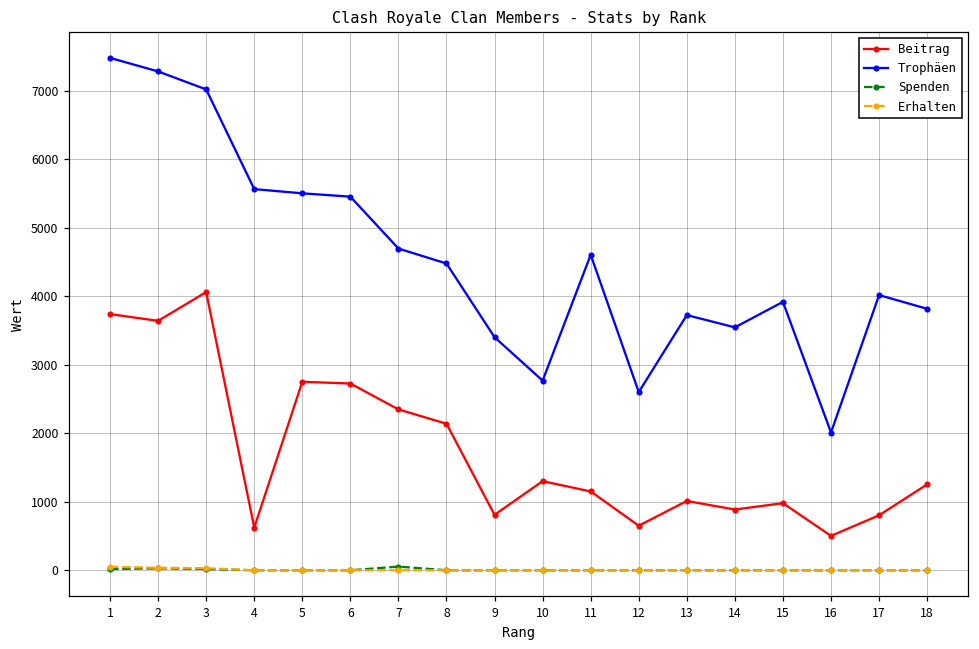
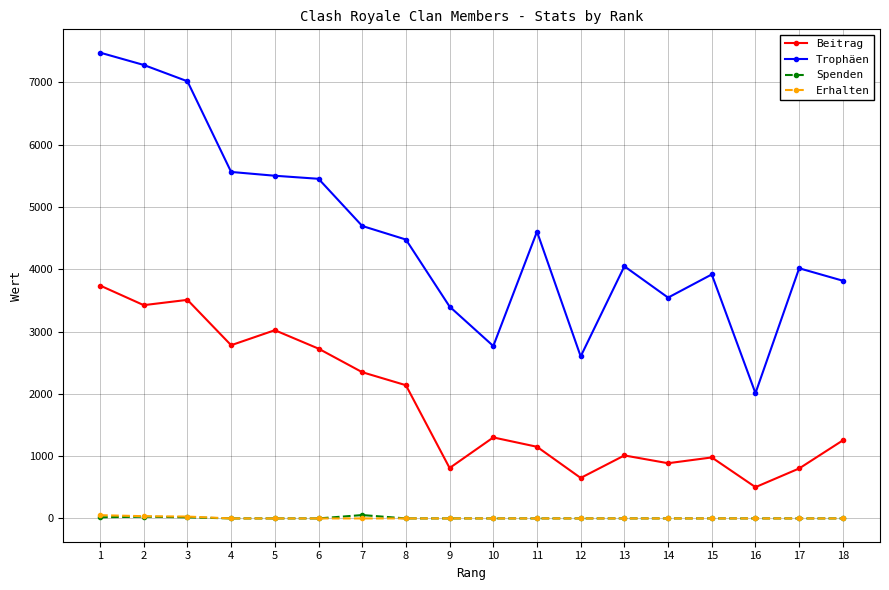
  {
    "Beitrag": {
      "1": 3700,
-     "2": 3600,
-     "3": 4100,
-     "4": 600,
-     "5": 2800,
+     "2": 3400,
+     "3": 3500,
+     "4": 2800,
+     "5": 3000,
      "6": 2700,
      "7": 2300,
      "8": 2100,
      "9": 800,
      "10": 1300,
      "11": 1200,
      "12": 700,
      "13": 1000,
      "14": 900,
      "15": 1000,
      "16": 500,
      "17": 800,
      "18": 1300
    },
    "Trophäen": {
      "1": 7500,
      "2": 7300,
      "3": 7000,
      "4": 5600,
      "5": 5500,
      "6": 5500,
      "7": 4700,
      "8": 4500,
      "9": 3400,
      "10": 2800,
      "11": 4600,
      "12": 2600,
-     "13": 3700,
+     "13": 4000,
      "14": 3500,
      "15": 3900,
      "16": 2000,
      "17": 4000,
      "18": 3800
    },
    "Spenden": {
      "7": 100
    },
    "Erhalten": {
      "7": 0
    }
  }
